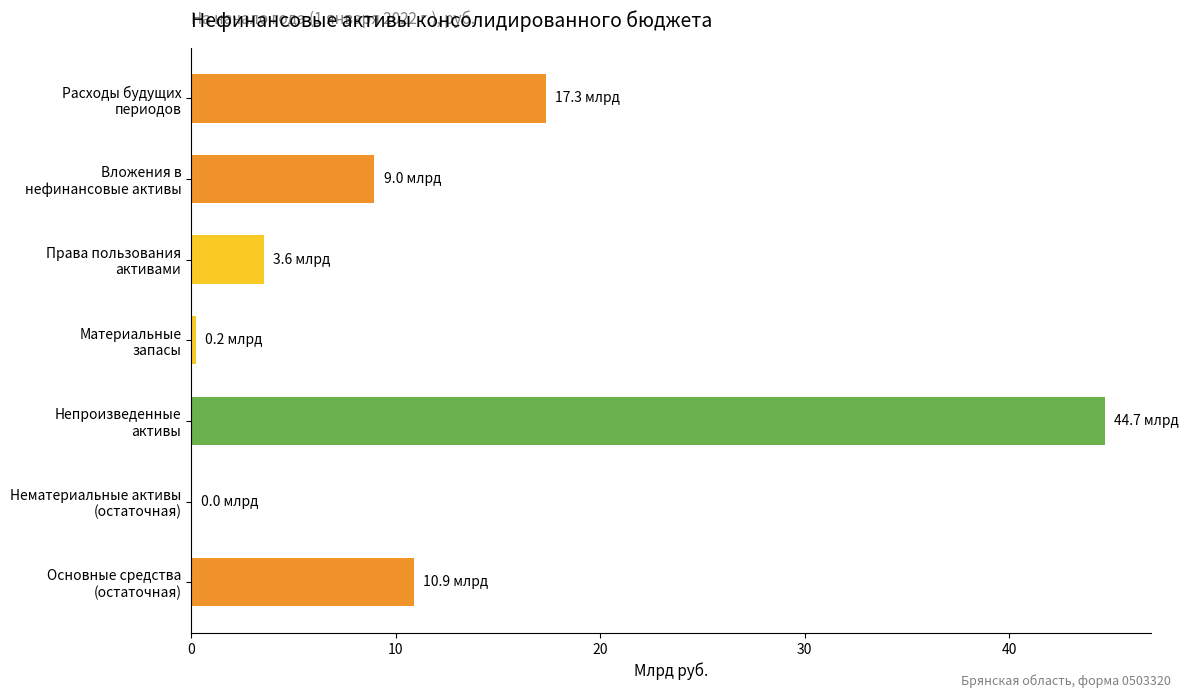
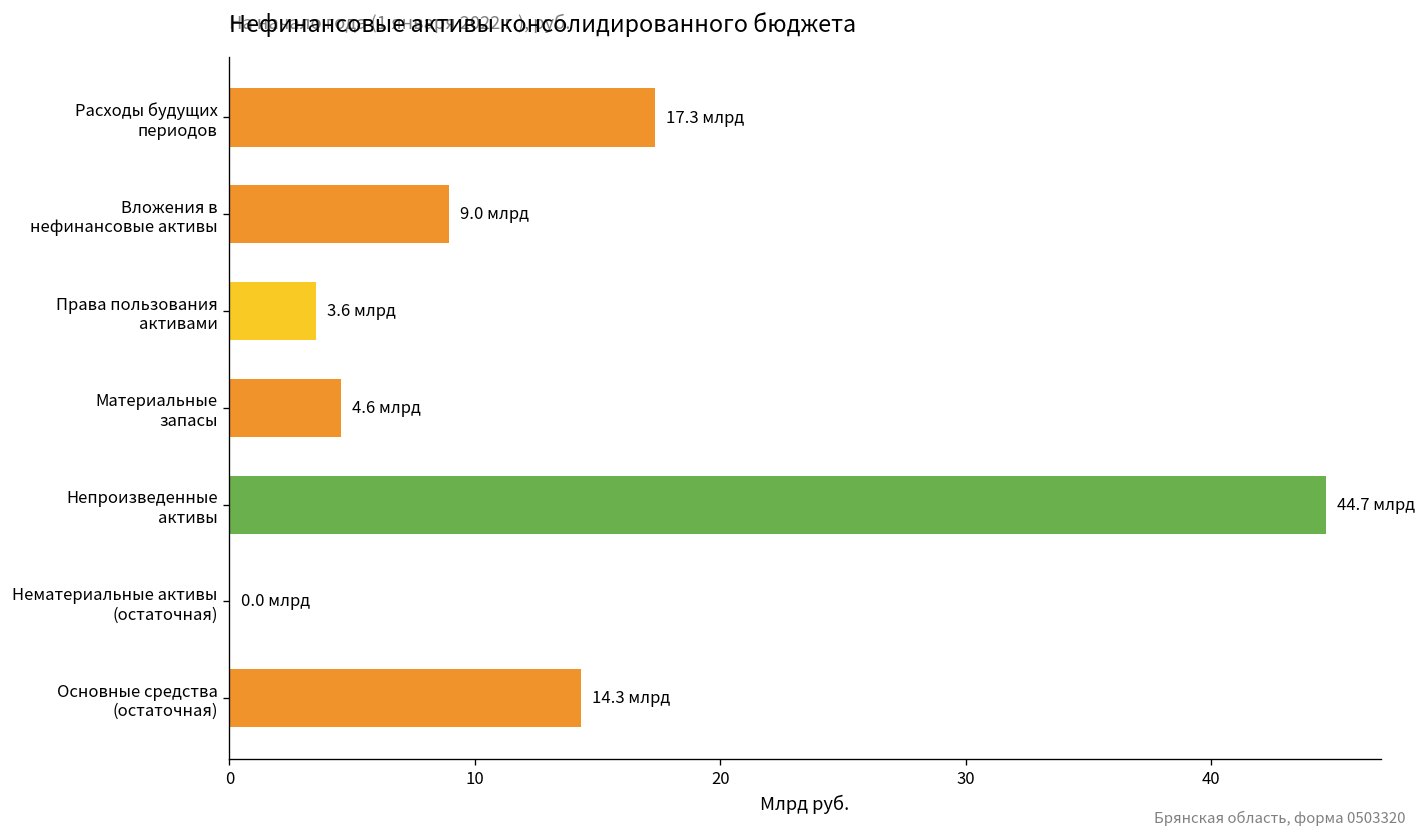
  {
    "Расходы будущих периодов": 17.3,
    "Вложения в нефинансовые активы": 9.0,
    "Права пользования активами": 3.6,
-   "Материальные запасы": 0.2,
+   "Материальные запасы": 4.6,
    "Непроизведенные активы": 44.7,
    "Нематериальные активы (остаточная)": 0.0,
-   "Основные средства (остаточная)": 10.9
+   "Основные средства (остаточная)": 14.3
  }
